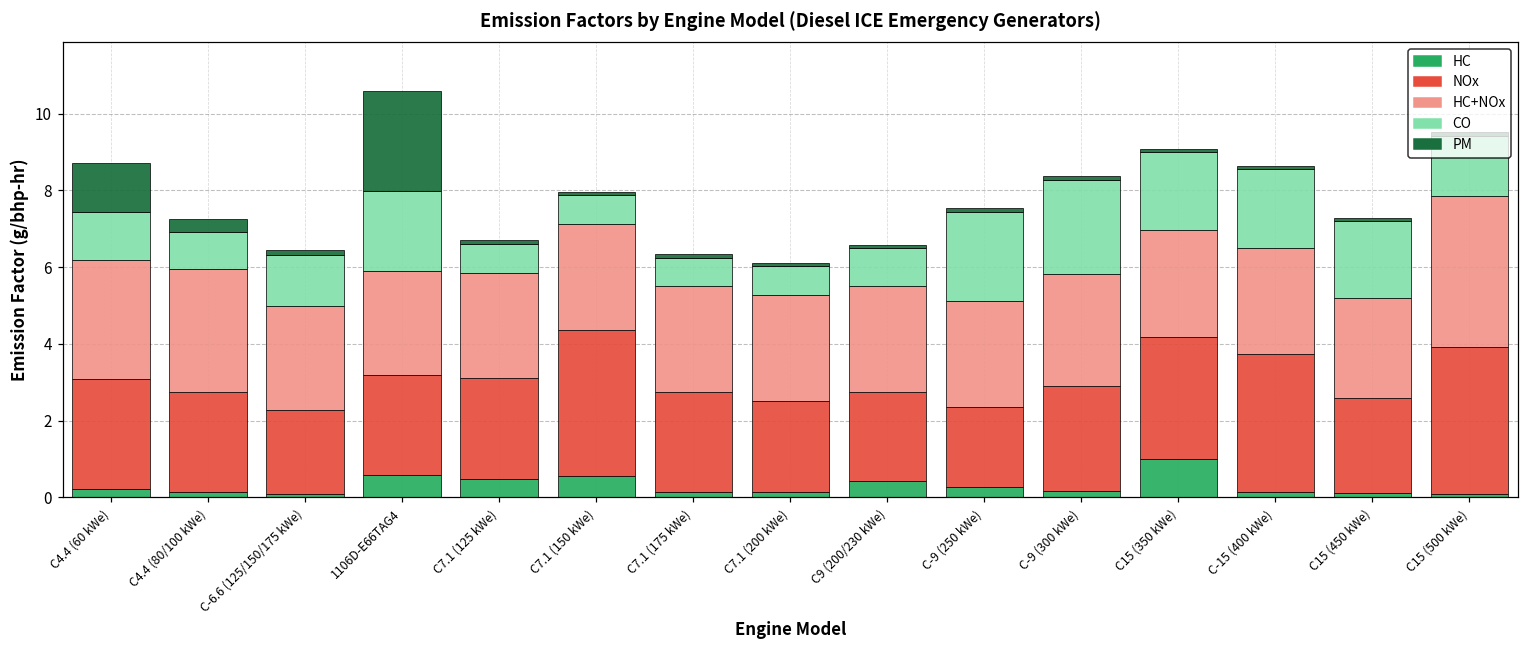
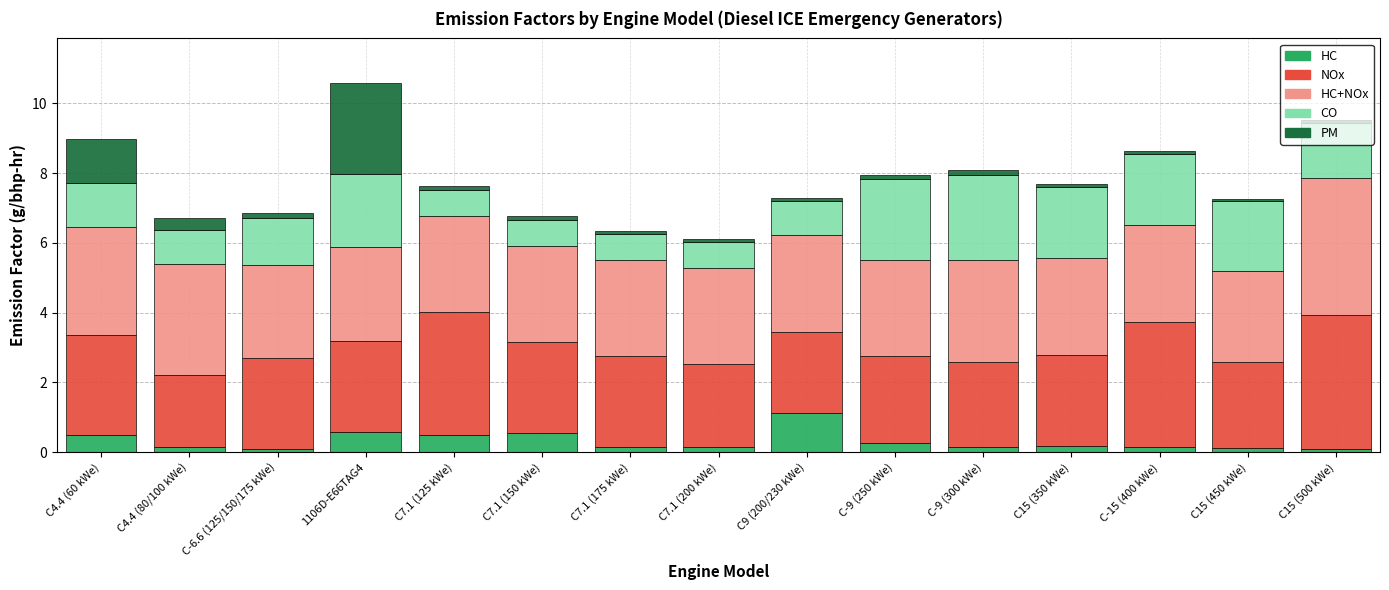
  {
    "HC": {
-     "C4.4 (60 kWe)": 0.2,
+     "C4.4 (60 kWe)": 0.5,
      "C4.4 (80/100 kWe)": 0.1,
      "C-6.6 (125/150/175 kWe)": 0.1,
      "1106D-E66TAG4": 0.6,
      "C7.1 (125 kWe)": 0.5,
      "C7.1 (150 kWe)": 0.6,
      "C7.1 (175 kWe)": 0.1,
      "C7.1 (200 kWe)": 0.1,
-     "C9 (200/230 kWe)": 0.4,
+     "C9 (200/230 kWe)": 1.1,
      "C-9 (250 kWe)": 0.3,
      "C-9 (300 kWe)": 0.2,
-     "C15 (350 kWe)": 1.0,
+     "C15 (350 kWe)": 0.2,
      "C-15 (400 kWe)": 0.1,
      "C15 (450 kWe)": 0.1,
      "C15 (500 kWe)": 0.1
    },
    "NOx": {
      "C4.4 (60 kWe)": 2.9,
-     "C4.4 (80/100 kWe)": 2.6,
-     "C-6.6 (125/150/175 kWe)": 2.2,
+     "C4.4 (80/100 kWe)": 2.1,
+     "C-6.6 (125/150/175 kWe)": 2.6,
      "1106D-E66TAG4": 2.6,
-     "C7.1 (125 kWe)": 2.6,
-     "C7.1 (150 kWe)": 3.8,
+     "C7.1 (125 kWe)": 3.5,
+     "C7.1 (150 kWe)": 2.6,
      "C7.1 (175 kWe)": 2.6,
      "C7.1 (200 kWe)": 2.4,
      "C9 (200/230 kWe)": 2.3,
-     "C-9 (250 kWe)": 2.1,
-     "C-9 (300 kWe)": 2.8,
-     "C15 (350 kWe)": 3.2,
+     "C-9 (250 kWe)": 2.5,
+     "C-9 (300 kWe)": 2.4,
+     "C15 (350 kWe)": 2.6,
      "C-15 (400 kWe)": 3.6,
      "C15 (450 kWe)": 2.5,
      "C15 (500 kWe)": 3.8
    },
    "HC+NOx": {
      "C4.4 (60 kWe)": 3.1,
      "C4.4 (80/100 kWe)": 3.2,
      "C-6.6 (125/150/175 kWe)": 2.7,
      "1106D-E66TAG4": 2.7,
      "C7.1 (125 kWe)": 2.8,
      "C7.1 (150 kWe)": 2.8,
      "C7.1 (175 kWe)": 2.8,
      "C7.1 (200 kWe)": 2.8,
      "C9 (200/230 kWe)": 2.8,
      "C-9 (250 kWe)": 2.8,
      "C-9 (300 kWe)": 2.9,
      "C15 (350 kWe)": 2.8,
      "C-15 (400 kWe)": 2.8,
      "C15 (450 kWe)": 2.6,
      "C15 (500 kWe)": 3.9
    },
    "CO": {
      "C4.4 (60 kWe)": 1.3,
      "C4.4 (80/100 kWe)": 1.0,
      "C-6.6 (125/150/175 kWe)": 1.3,
      "1106D-E66TAG4": 2.1,
      "C7.1 (125 kWe)": 0.8,
      "C7.1 (150 kWe)": 0.8,
      "C7.1 (175 kWe)": 0.8,
      "C7.1 (200 kWe)": 0.8,
      "C9 (200/230 kWe)": 1.0,
      "C-9 (250 kWe)": 2.3,
      "C-9 (300 kWe)": 2.5,
      "C15 (350 kWe)": 2.0,
      "C-15 (400 kWe)": 2.1,
      "C15 (450 kWe)": 2.0
    },
    "PM": {
      "C4.4 (60 kWe)": 1.3,
      "C4.4 (80/100 kWe)": 0.3,
      "C-6.6 (125/150/175 kWe)": 0.1,
      "1106D-E66TAG4": 2.6,
      "C7.1 (125 kWe)": 0.1,
      "C7.1 (150 kWe)": 0.1,
      "C7.1 (175 kWe)": 0.1,
      "C7.1 (200 kWe)": 0.1,
      "C9 (200/230 kWe)": 0.1,
      "C-9 (250 kWe)": 0.1,
      "C-9 (300 kWe)": 0.1,
      "C15 (350 kWe)": 0.1,
      "C-15 (400 kWe)": 0.1
    }
  }
